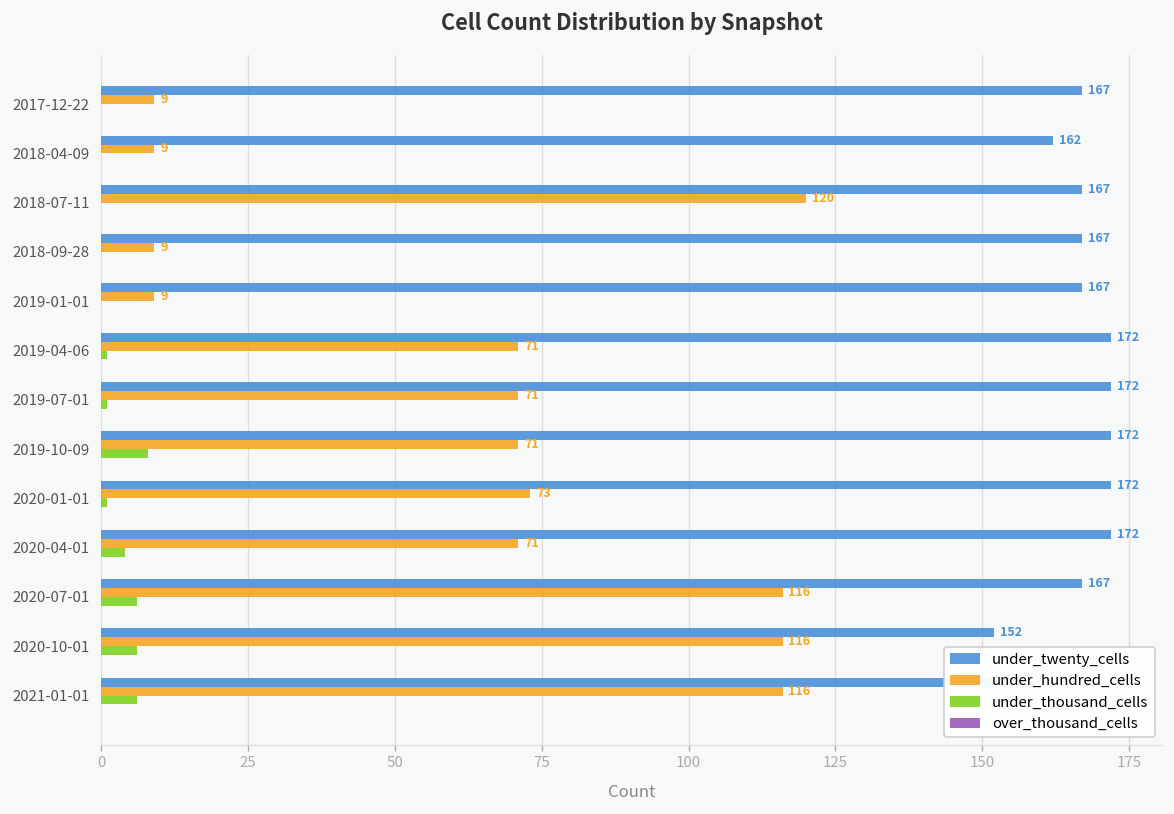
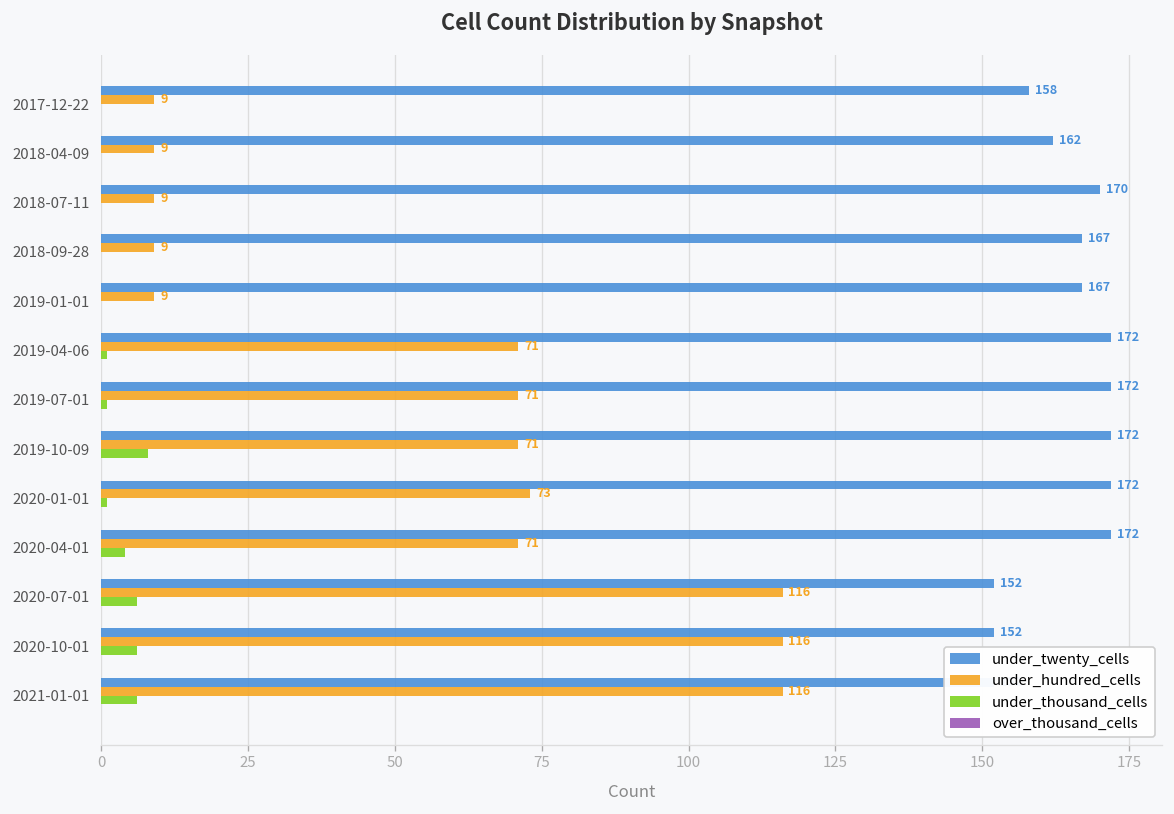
  {
    "under_twenty_cells": {
-     "2017-12-22": 167,
+     "2017-12-22": 158,
      "2018-04-09": 162,
-     "2018-07-11": 167,
+     "2018-07-11": 170,
      "2018-09-28": 167,
      "2019-01-01": 167,
      "2019-04-06": 172,
      "2019-07-01": 172,
      "2019-10-09": 172,
      "2020-01-01": 172,
      "2020-04-01": 172,
-     "2020-07-01": 167,
+     "2020-07-01": 152,
      "2020-10-01": 152
    },
    "under_hundred_cells": {
      "2017-12-22": 9,
      "2018-04-09": 9,
-     "2018-07-11": 120,
+     "2018-07-11": 9,
      "2018-09-28": 9,
      "2019-01-01": 9,
      "2019-04-06": 71,
      "2019-07-01": 71,
      "2019-10-09": 71,
      "2020-01-01": 73,
      "2020-04-01": 71,
      "2020-07-01": 116,
      "2020-10-01": 116,
      "2021-01-01": 116
    },
    "under_thousand_cells": {
      "2017-12-22": 0,
      "2018-04-09": 0,
      "2018-07-11": 0,
      "2018-09-28": 0,
      "2019-01-01": 0,
      "2019-04-06": 1,
      "2019-07-01": 1,
      "2019-10-09": 8,
      "2020-01-01": 1,
      "2020-04-01": 4,
      "2020-07-01": 6,
      "2020-10-01": 6,
      "2021-01-01": 6
    },
    "over_thousand_cells": {
      "2017-12-22": 0,
      "2018-04-09": 0,
      "2018-07-11": 0,
      "2018-09-28": 0,
      "2019-01-01": 0,
      "2019-04-06": 0,
      "2019-07-01": 0,
      "2019-10-09": 0,
      "2020-01-01": 0,
      "2020-04-01": 0,
      "2020-07-01": 0,
      "2020-10-01": 0,
      "2021-01-01": 0
    }
  }
